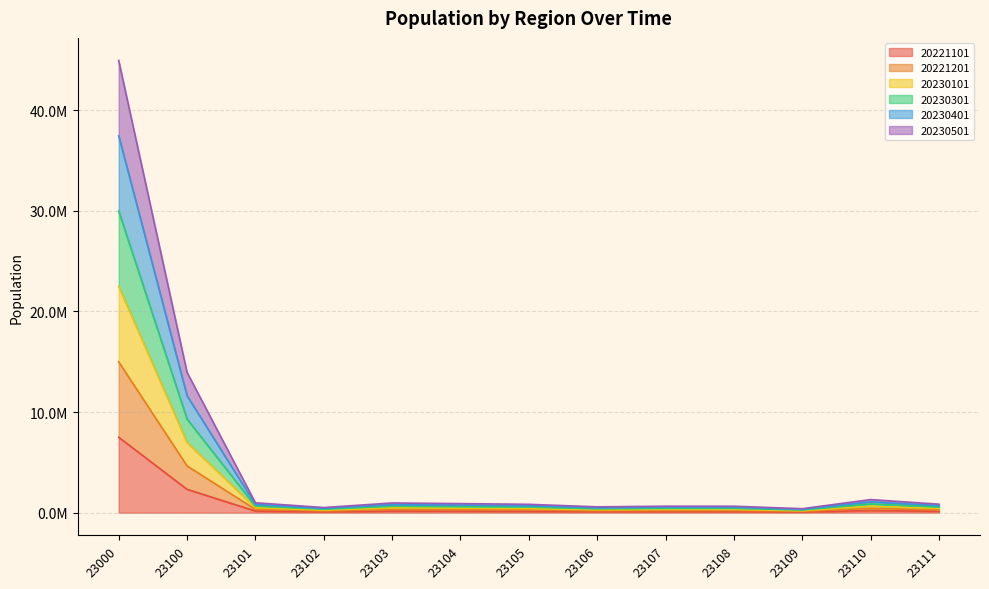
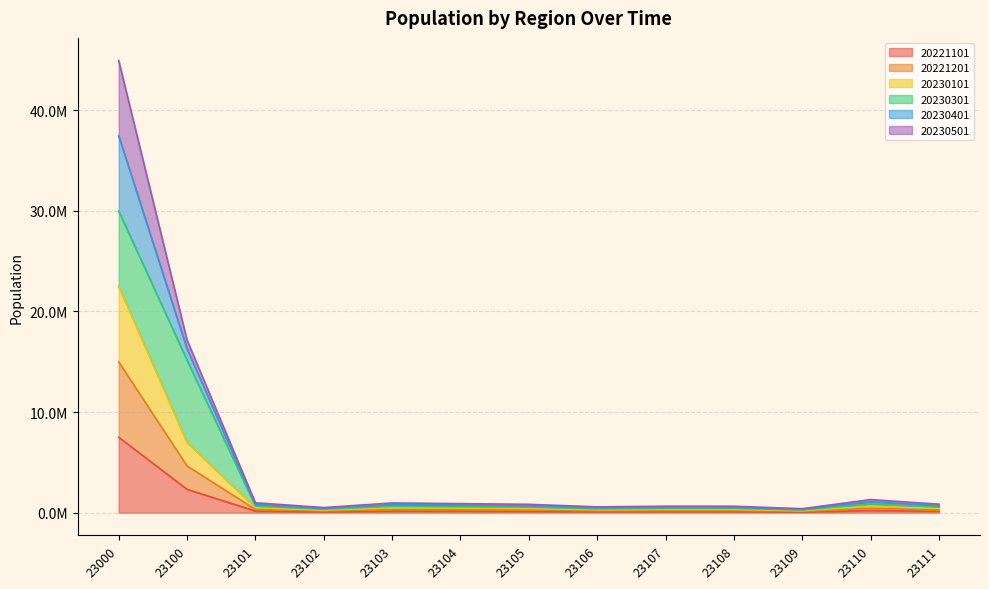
  {
    "20230301": {
      "23000": 7500000,
-     "23100": 2300000
+     "23100": 8200000
    },
    "20230401": {
      "23000": 7500000,
-     "23100": 2300000
+     "23100": 1100000
    },
    "20230501": {
      "23000": 7500000,
-     "23100": 2300000
+     "23100": 900000
    }
  }
